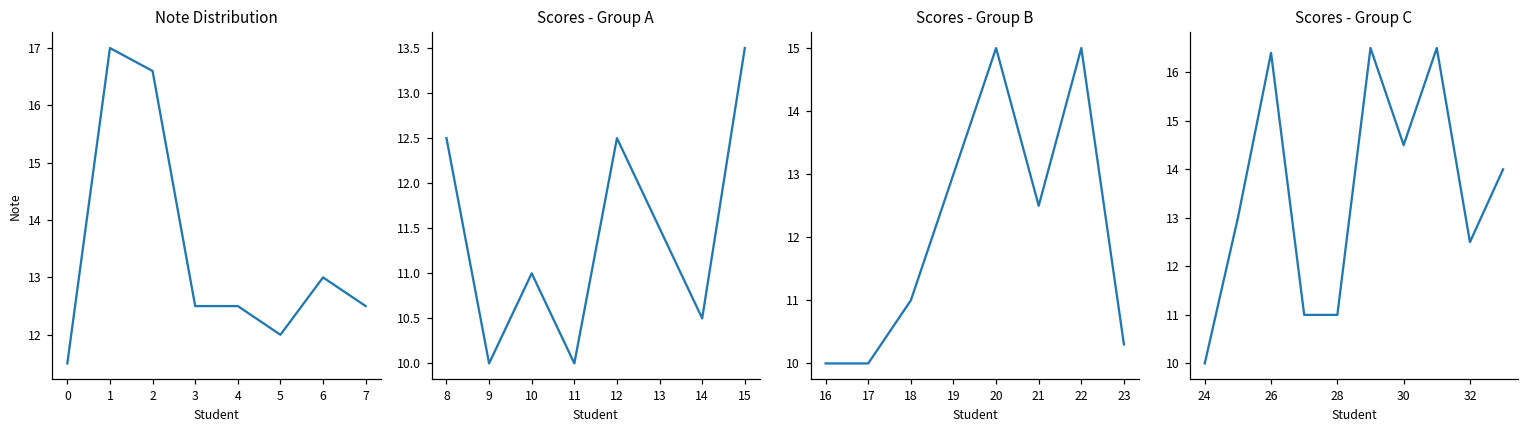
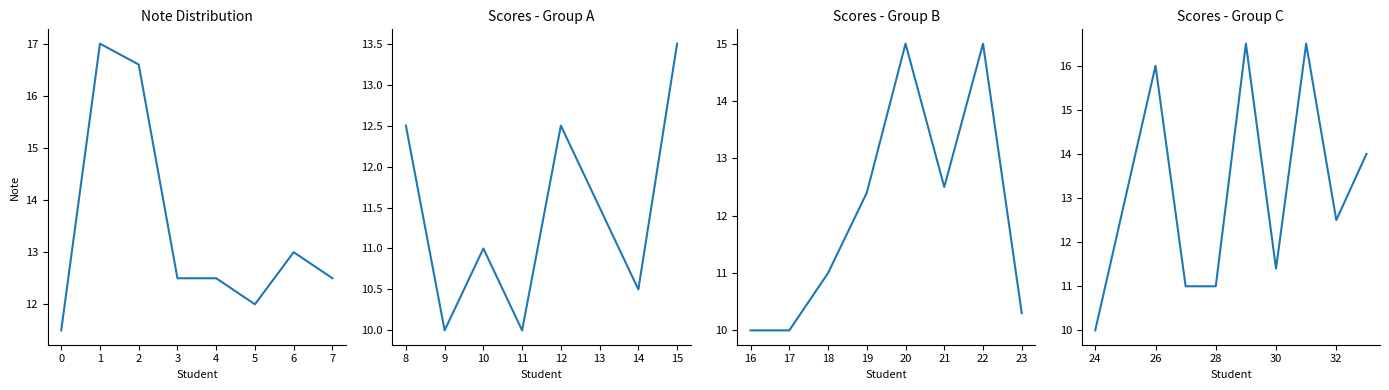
  {
    "Note Distribution": {
      "0": 11.5,
      "1": 17.0,
      "2": 16.6,
      "3": 12.5,
      "4": 12.5,
      "5": 12.0,
      "6": 13.0,
      "7": 12.5
    },
    "Scores - Group A": {
      "8": 12.5,
      "9": 10.0,
      "10": 11.0,
      "11": 10.0,
      "12": 12.5,
      "13": 11.5,
      "14": 10.5,
      "15": 13.5
    },
    "Scores - Group B": {
      "16": 10.0,
      "17": 10.0,
      "18": 11.0,
-     "19": 13.0,
+     "19": 12.4,
      "20": 15.0,
      "21": 12.5,
      "22": 15.0,
      "23": 10.3
    },
    "Scores - Group C": {
      "24": 10.0,
-     "26": 16.4,
+     "26": 16.0,
      "28": 11.0,
-     "30": 14.5,
+     "30": 11.4,
      "32": 12.5
    }
  }
